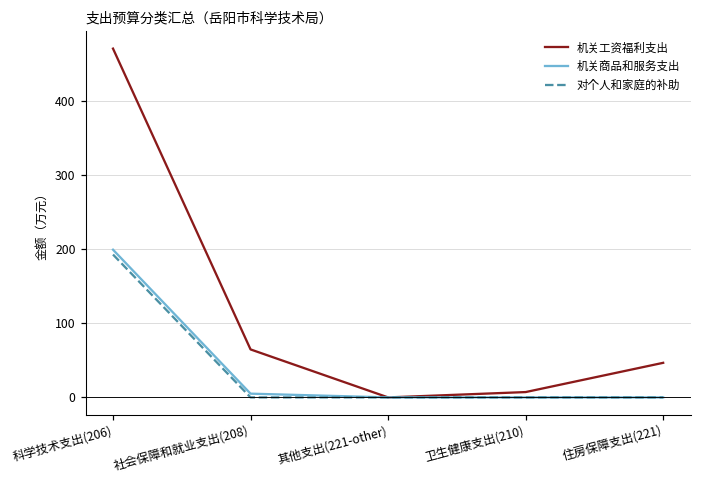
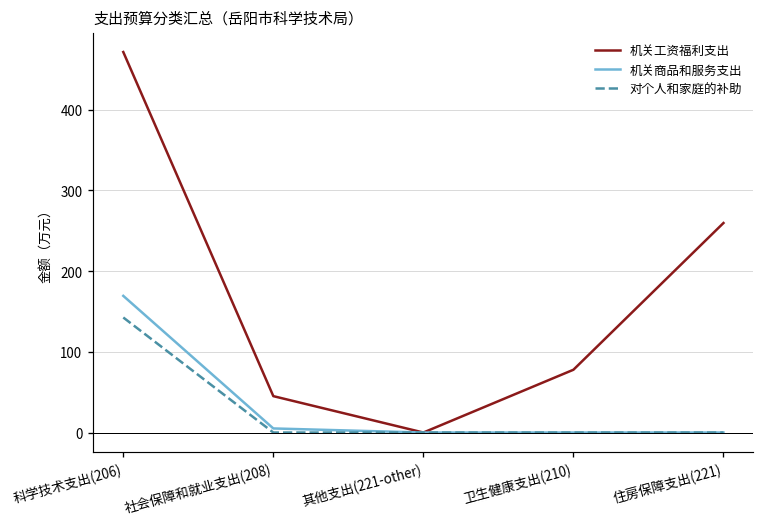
  {
    "机关工资福利支出": {
      "科学技术支出(206)": 470,
-     "社会保障和就业支出(208)": 60,
-     "卫生健康支出(210)": 10,
-     "住房保障支出(221)": 50
+     "社会保障和就业支出(208)": 50,
+     "卫生健康支出(210)": 80,
+     "住房保障支出(221)": 260
    },
    "机关商品和服务支出": {
-     "科学技术支出(206)": 200,
+     "科学技术支出(206)": 170,
      "社会保障和就业支出(208)": 10
    },
    "对个人和家庭的补助": {
-     "科学技术支出(206)": 190,
+     "科学技术支出(206)": 140,
      "社会保障和就业支出(208)": 0
    }
  }
